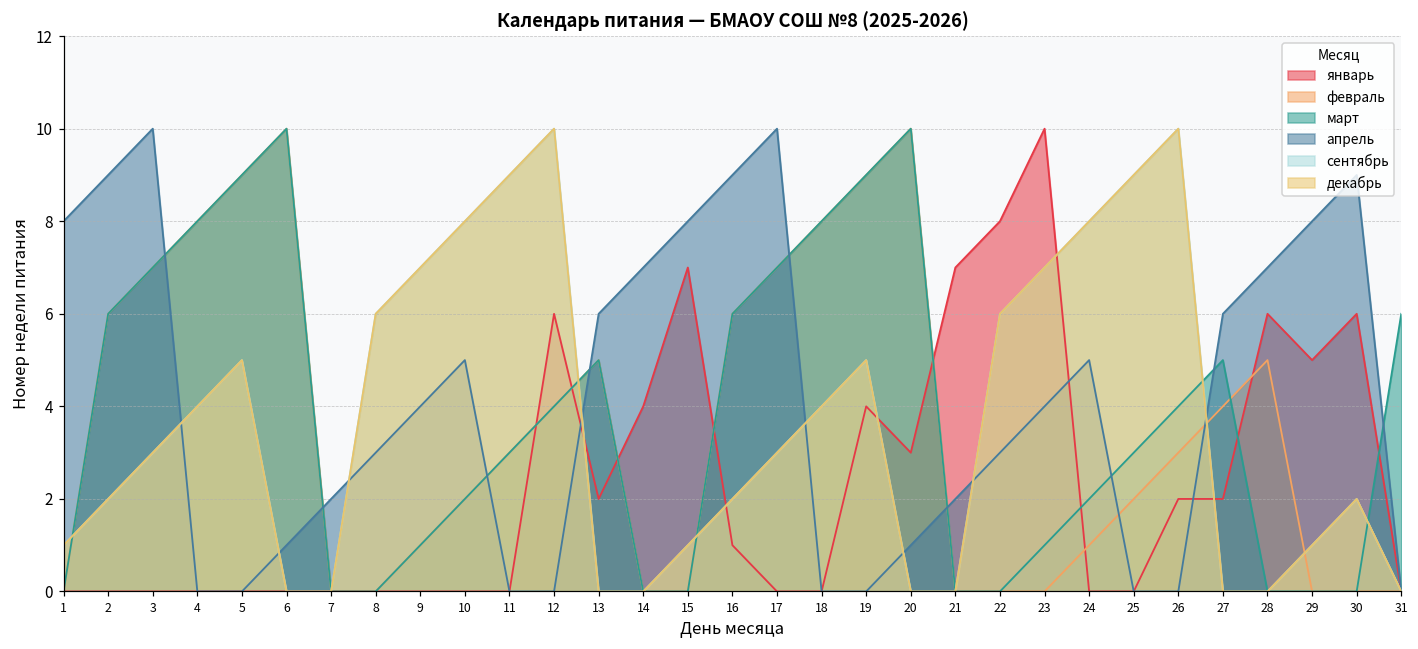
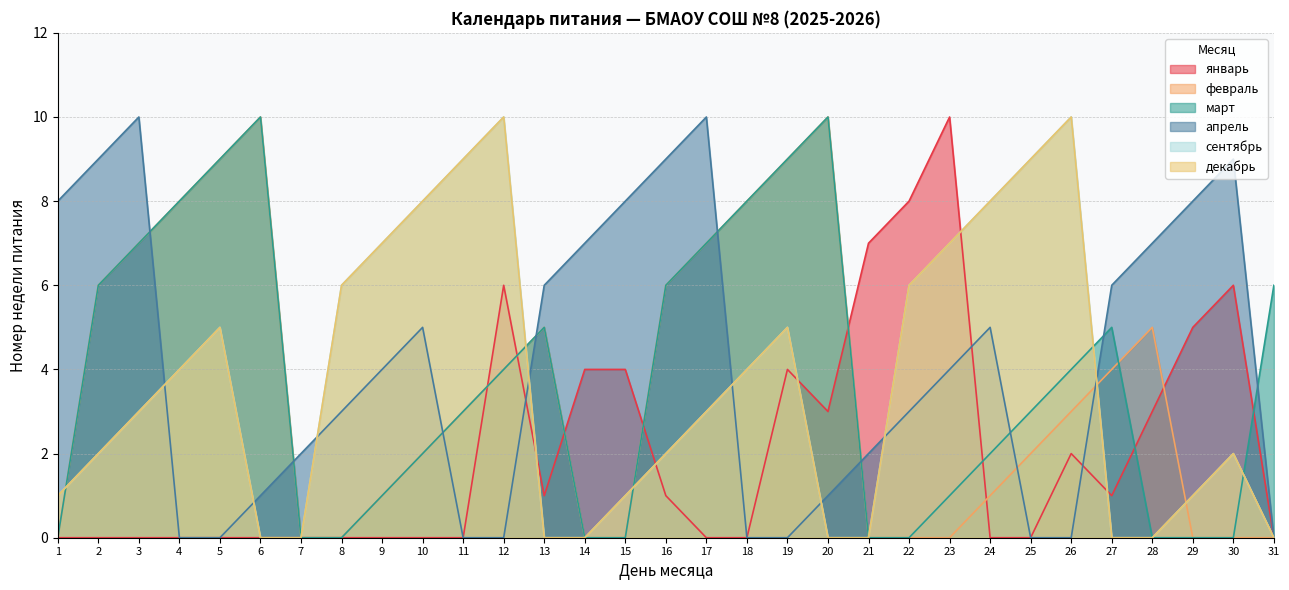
  {
    "январь": {
      "2": 0,
      "3": 0,
      "9": 0,
      "10": 0,
      "12": 6,
-     "13": 2,
+     "13": 1,
      "14": 4,
-     "15": 7,
+     "15": 4,
      "16": 1,
      "17": 0,
      "19": 4,
      "20": 3,
      "21": 7,
      "22": 8,
      "23": 10,
      "24": 0,
      "26": 2,
-     "27": 2,
-     "28": 6,
+     "27": 1,
+     "28": 3,
      "29": 5,
      "30": 6
    }
  }
